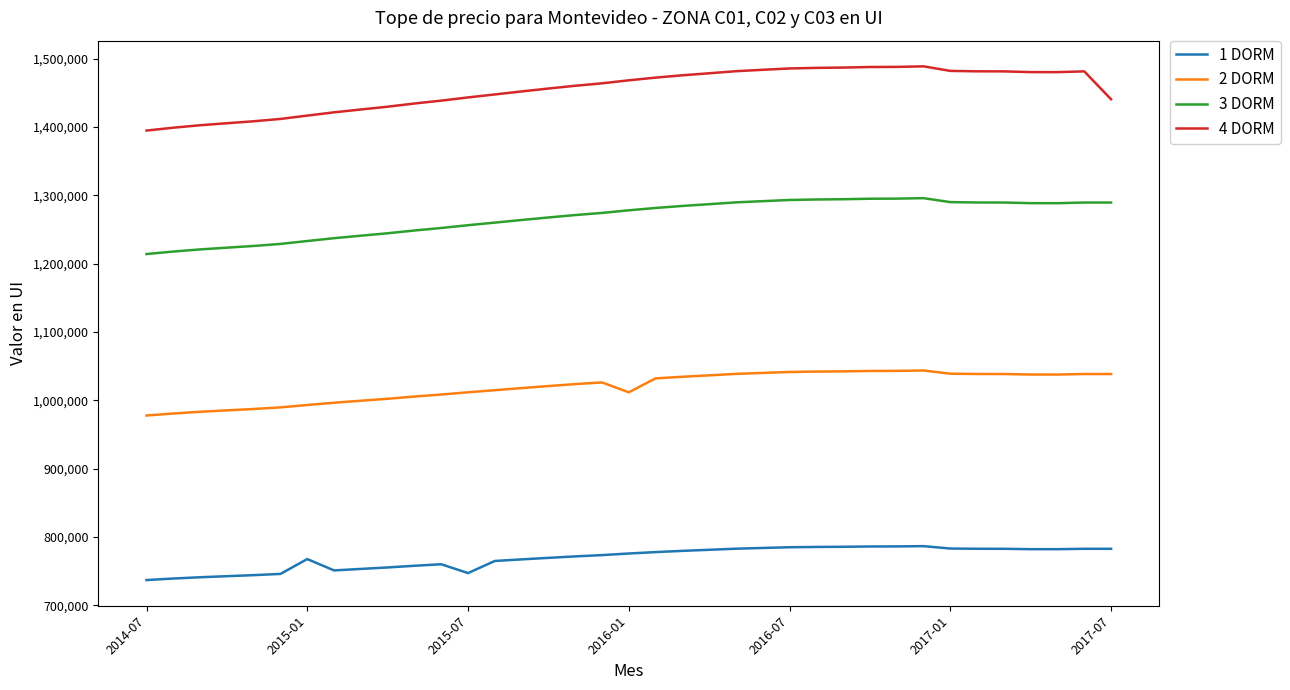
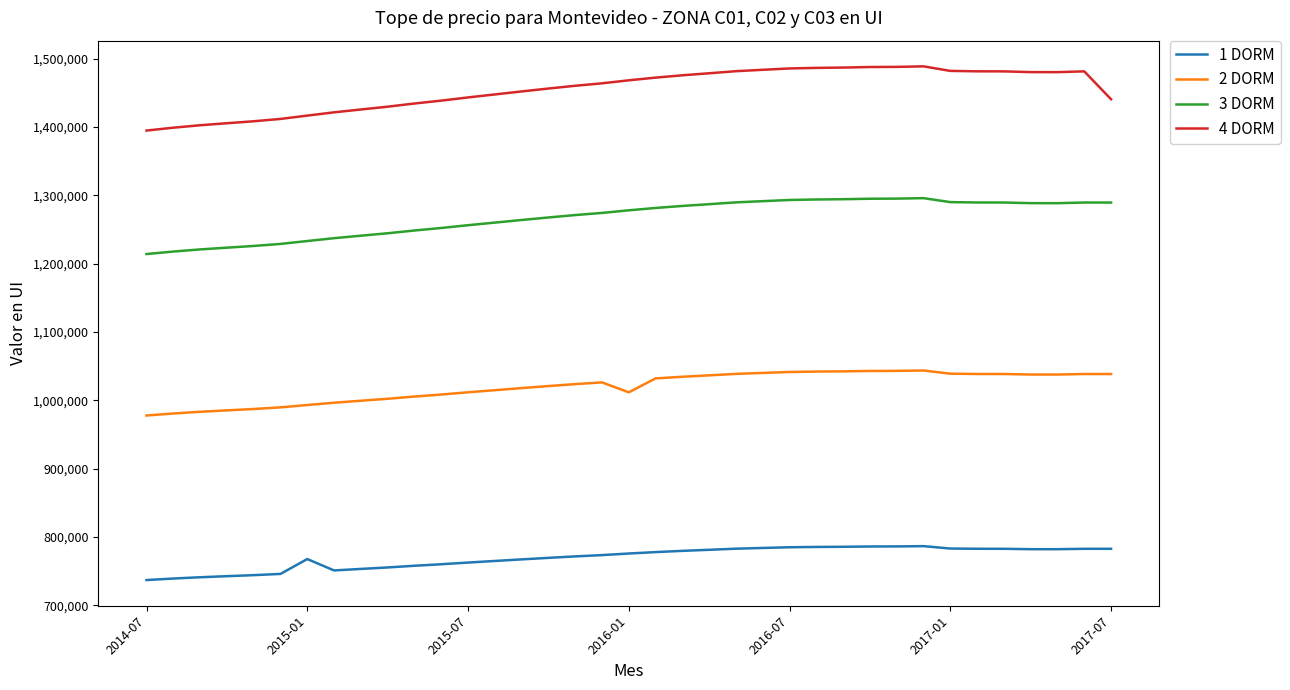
  {
    "1 DORM": {
      "2014-07": "740,000",
      "2015-01": "770,000",
-     "2015-07": "750,000",
+     "2015-07": "760,000",
      "2016-01": "780,000",
      "2016-07": "780,000",
      "2017-01": "780,000",
      "2017-07": "780,000"
    },
    "2 DORM": {
      "2014-07": "980,000",
      "2015-01": "990,000",
      "2015-07": "1,010,000",
      "2016-01": "1,010,000",
      "2016-07": "1,040,000",
      "2017-01": "1,040,000",
      "2017-07": "1,040,000"
    },
    "3 DORM": {
      "2014-07": "1,210,000",
      "2015-01": "1,230,000",
      "2015-07": "1,260,000",
      "2016-01": "1,280,000",
      "2016-07": "1,290,000",
      "2017-01": "1,290,000",
      "2017-07": "1,290,000"
    },
    "4 DORM": {
      "2014-07": "1,390,000",
      "2015-01": "1,420,000",
      "2015-07": "1,440,000",
      "2016-01": "1,470,000",
      "2016-07": "1,490,000",
      "2017-01": "1,480,000",
      "2017-07": "1,440,000"
    }
  }
